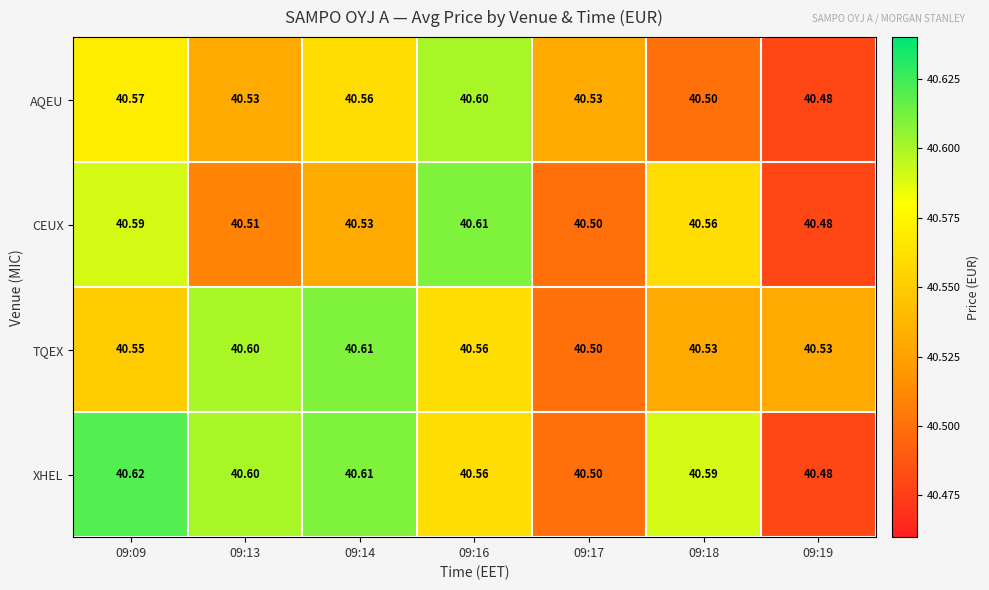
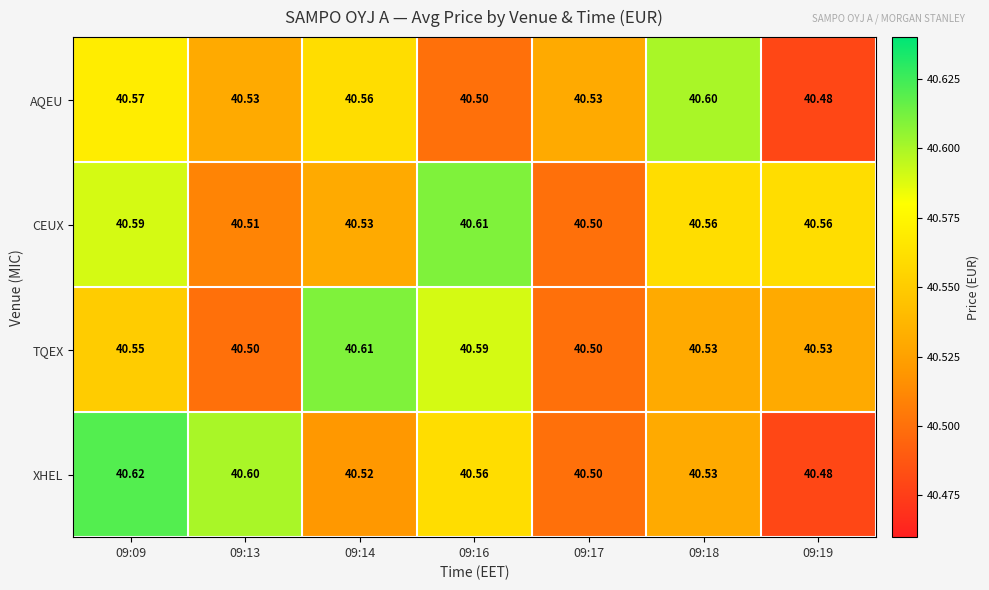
  {
    "AQEU": {
      "09:09": 40.57,
      "09:13": 40.53,
      "09:14": 40.56,
-     "09:16": 40.60,
+     "09:16": 40.50,
      "09:17": 40.53,
-     "09:18": 40.50,
+     "09:18": 40.60,
      "09:19": 40.48
    },
    "CEUX": {
      "09:09": 40.59,
      "09:13": 40.51,
      "09:14": 40.53,
      "09:16": 40.61,
      "09:17": 40.50,
      "09:18": 40.56,
-     "09:19": 40.48
+     "09:19": 40.56
    },
    "TQEX": {
      "09:09": 40.55,
-     "09:13": 40.60,
+     "09:13": 40.50,
      "09:14": 40.61,
-     "09:16": 40.56,
+     "09:16": 40.59,
      "09:17": 40.50,
      "09:18": 40.53,
      "09:19": 40.53
    },
    "XHEL": {
      "09:09": 40.62,
      "09:13": 40.60,
-     "09:14": 40.61,
+     "09:14": 40.52,
      "09:16": 40.56,
      "09:17": 40.50,
-     "09:18": 40.59,
+     "09:18": 40.53,
      "09:19": 40.48
    }
  }
